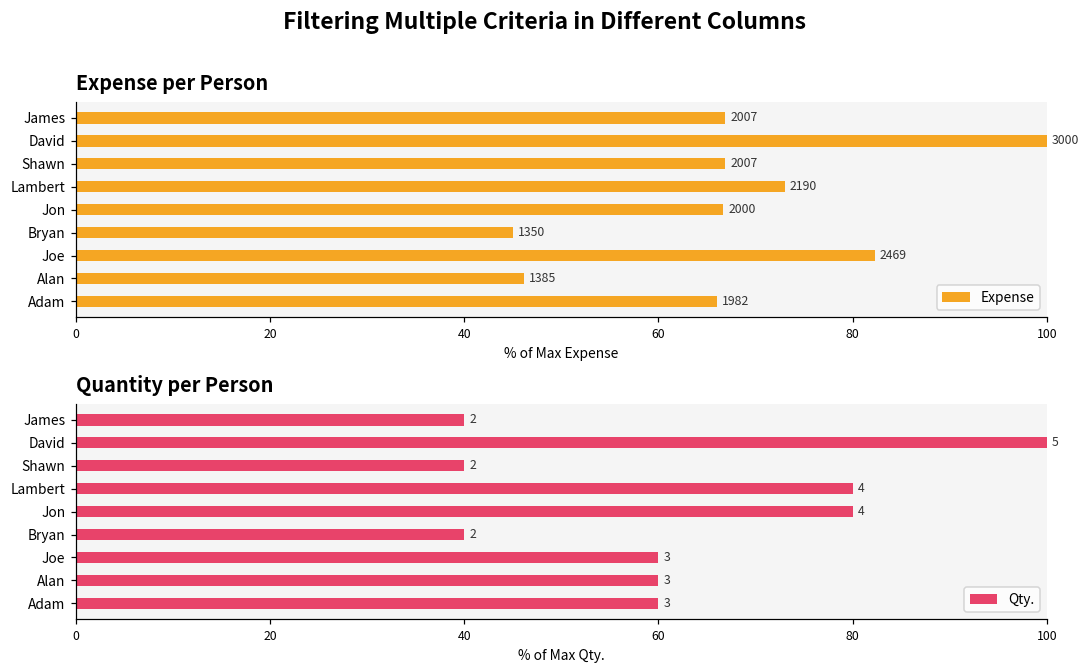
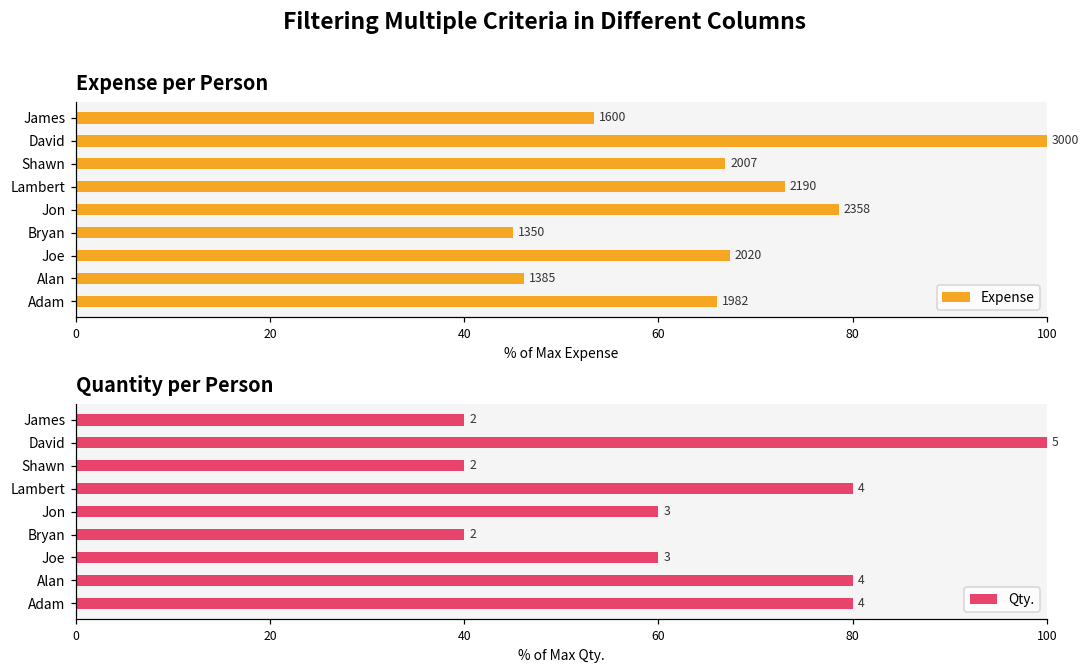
  {
    "Expense per Person": {
-     "James": 2007,
-     "Jon": 2000,
-     "Joe": 2469
+     "James": 1600,
+     "Jon": 2358,
+     "Joe": 2020
    },
    "Quantity per Person": {
-     "Jon": 4,
-     "Alan": 3,
-     "Adam": 3
+     "Jon": 3,
+     "Alan": 4,
+     "Adam": 4
    }
  }
